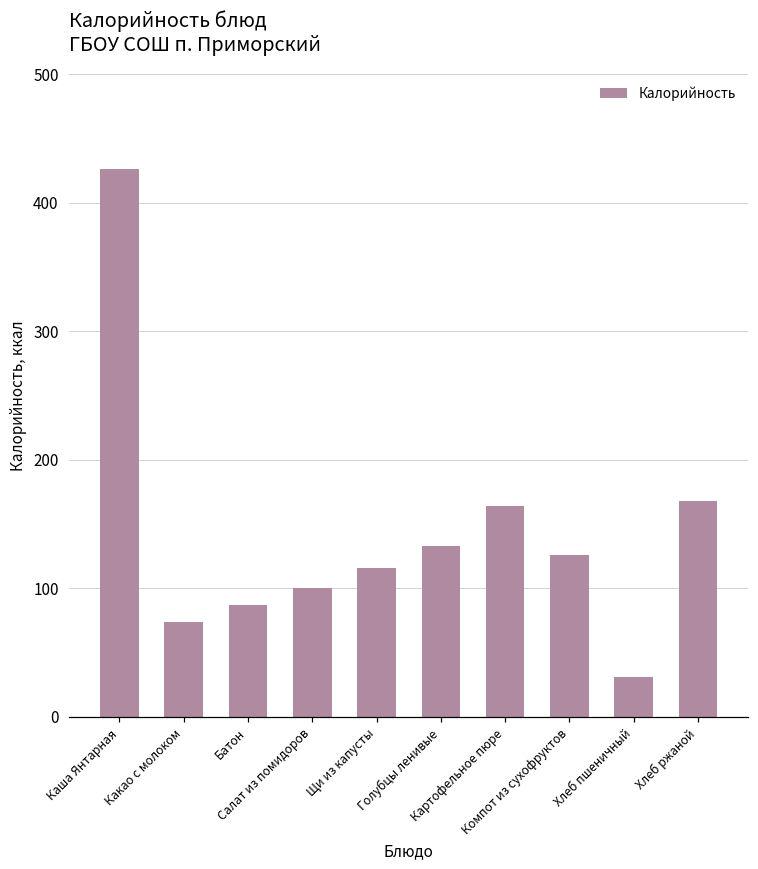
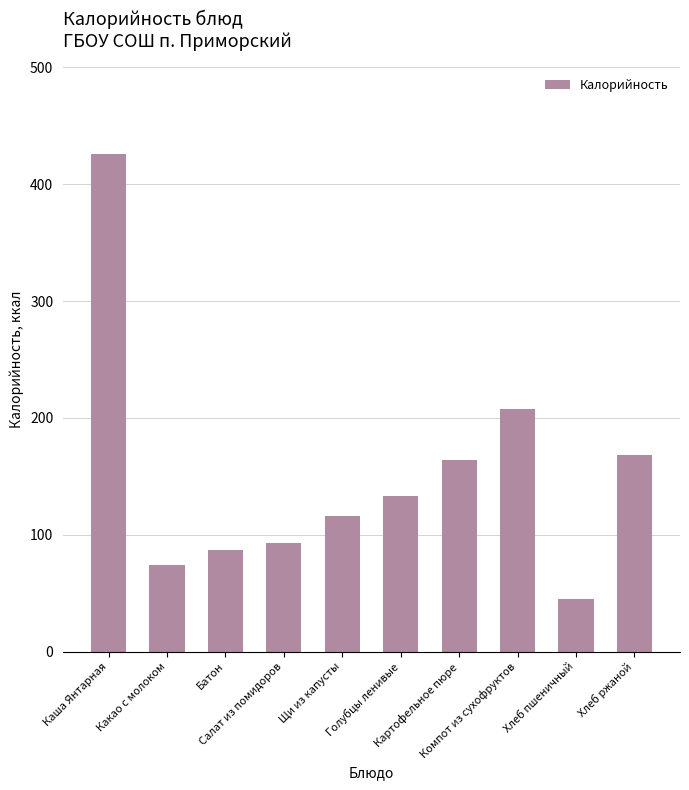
  {
    "Каша Янтарная": 426,
    "Какао с молоком": 74,
    "Батон": 87,
-   "Салат из помидоров": 100,
+   "Салат из помидоров": 93,
    "Щи из капусты": 116,
    "Голубцы ленивые": 133,
    "Картофельное пюре": 164,
-   "Компот из сухофруктов": 126,
-   "Хлеб пшеничный": 31,
+   "Компот из сухофруктов": 208,
+   "Хлеб пшеничный": 45,
    "Хлеб ржаной": 168
  }
